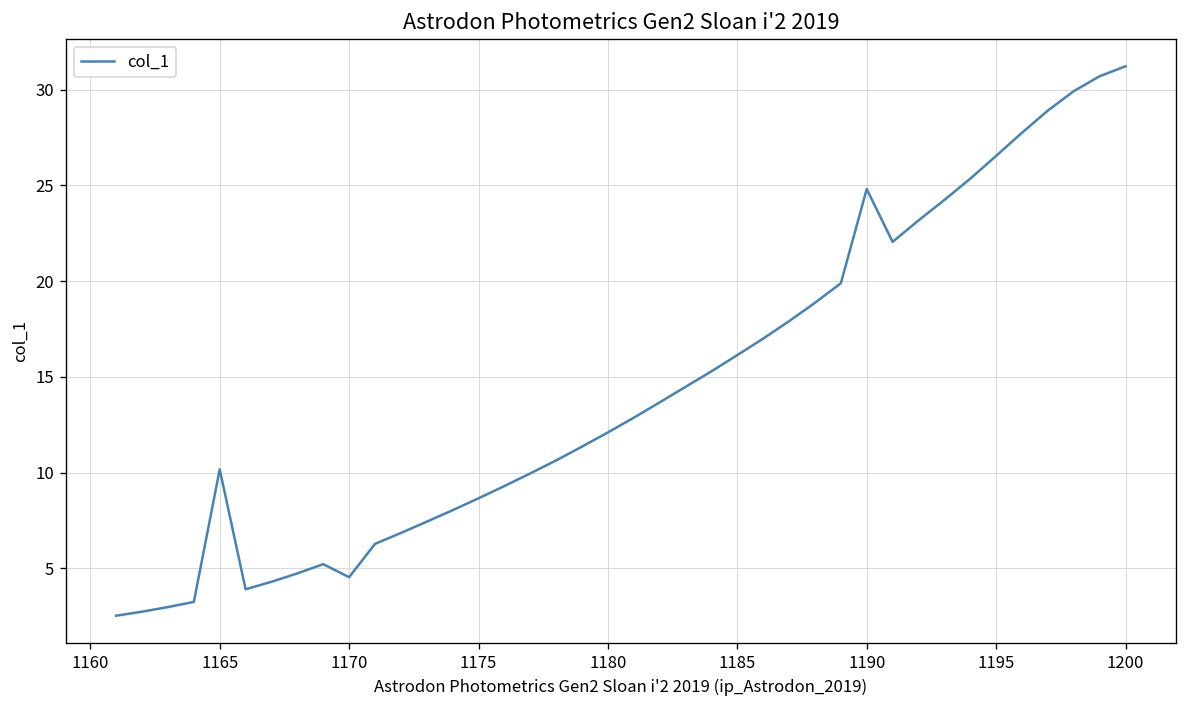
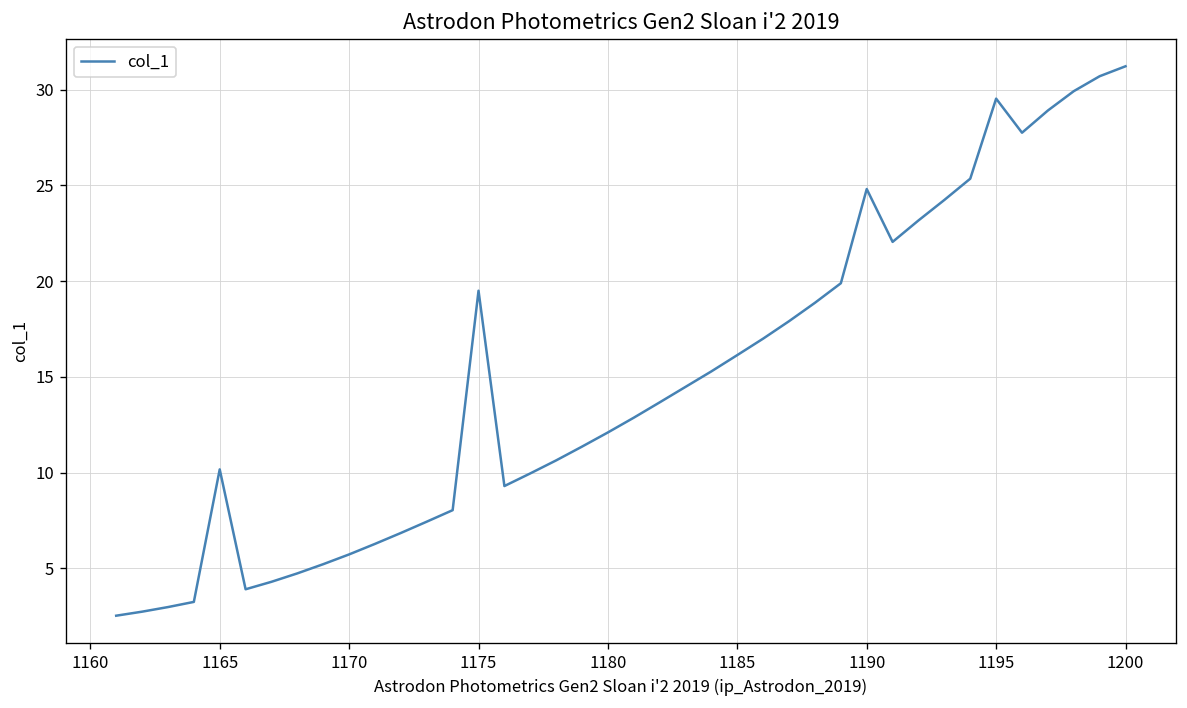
  {
    "1165": 10.2,
-   "1170": 4.5,
-   "1175": 8.7,
+   "1170": 5.7,
+   "1175": 19.5,
    "1180": 12.1,
    "1185": 16.1,
    "1190": 24.8,
-   "1195": 26.5,
+   "1195": 29.5,
    "1200": 31.2
  }
